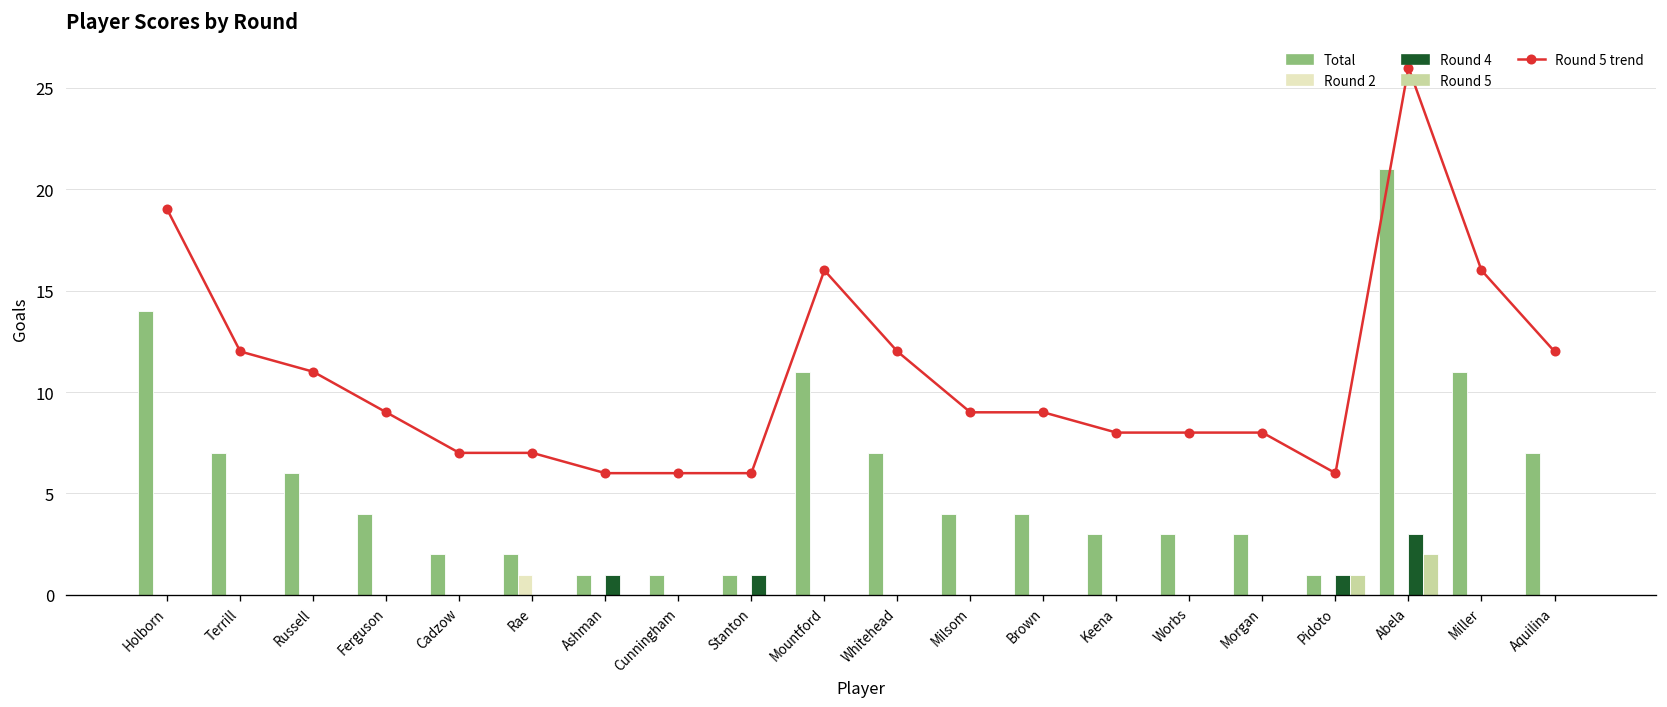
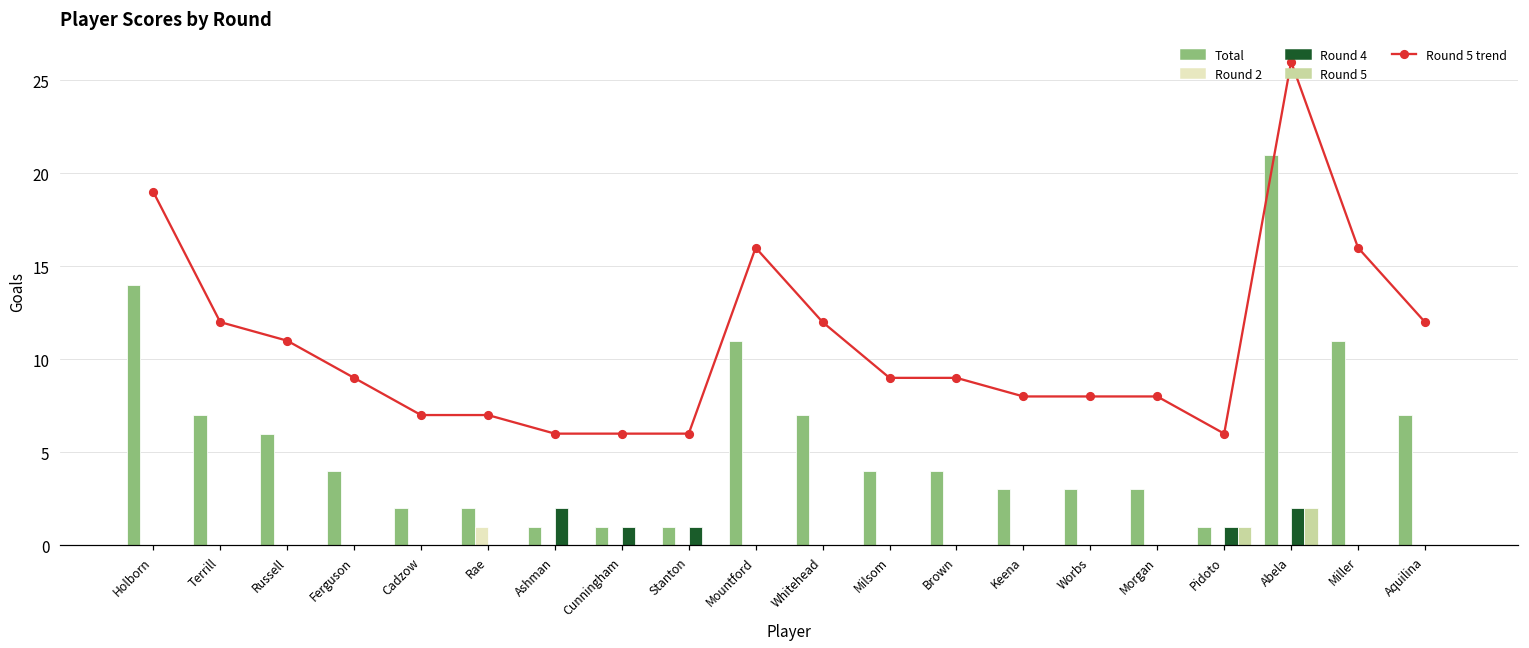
  {
    "Total": {
      "Holborn": 14,
      "Terrill": 7,
      "Russell": 6,
      "Ferguson": 4,
      "Cadzow": 2,
      "Rae": 2,
      "Ashman": 1,
      "Cunningham": 1,
      "Stanton": 1,
      "Mountford": 11,
      "Whitehead": 7,
      "Milsom": 4,
      "Brown": 4,
      "Keena": 3,
      "Worbs": 3,
      "Morgan": 3,
      "Pidoto": 1,
      "Abela": 21,
      "Miller": 11,
      "Aquilina": 7
    },
    "Round 5 trend": {
      "Holborn": 19,
      "Terrill": 12,
      "Russell": 11,
      "Ferguson": 9,
      "Cadzow": 7,
      "Rae": 7,
      "Ashman": 6,
      "Cunningham": 6,
      "Stanton": 6,
      "Mountford": 16,
      "Whitehead": 12,
      "Milsom": 9,
      "Brown": 9,
      "Keena": 8,
      "Worbs": 8,
      "Morgan": 8,
      "Pidoto": 6,
      "Abela": 26,
      "Miller": 16,
      "Aquilina": 12
    },
    "Round 4": {
      "Holborn": 0,
      "Terrill": 0,
      "Russell": 0,
      "Ferguson": 0,
      "Cadzow": 0,
      "Rae": 0,
-     "Ashman": 1,
-     "Cunningham": 0,
+     "Ashman": 2,
+     "Cunningham": 1,
      "Stanton": 1,
      "Mountford": 0,
      "Whitehead": 0,
      "Milsom": 0,
      "Brown": 0,
      "Keena": 0,
      "Worbs": 0,
      "Morgan": 0,
      "Pidoto": 1,
-     "Abela": 3,
+     "Abela": 2,
      "Miller": 0,
      "Aquilina": 0
    }
  }
